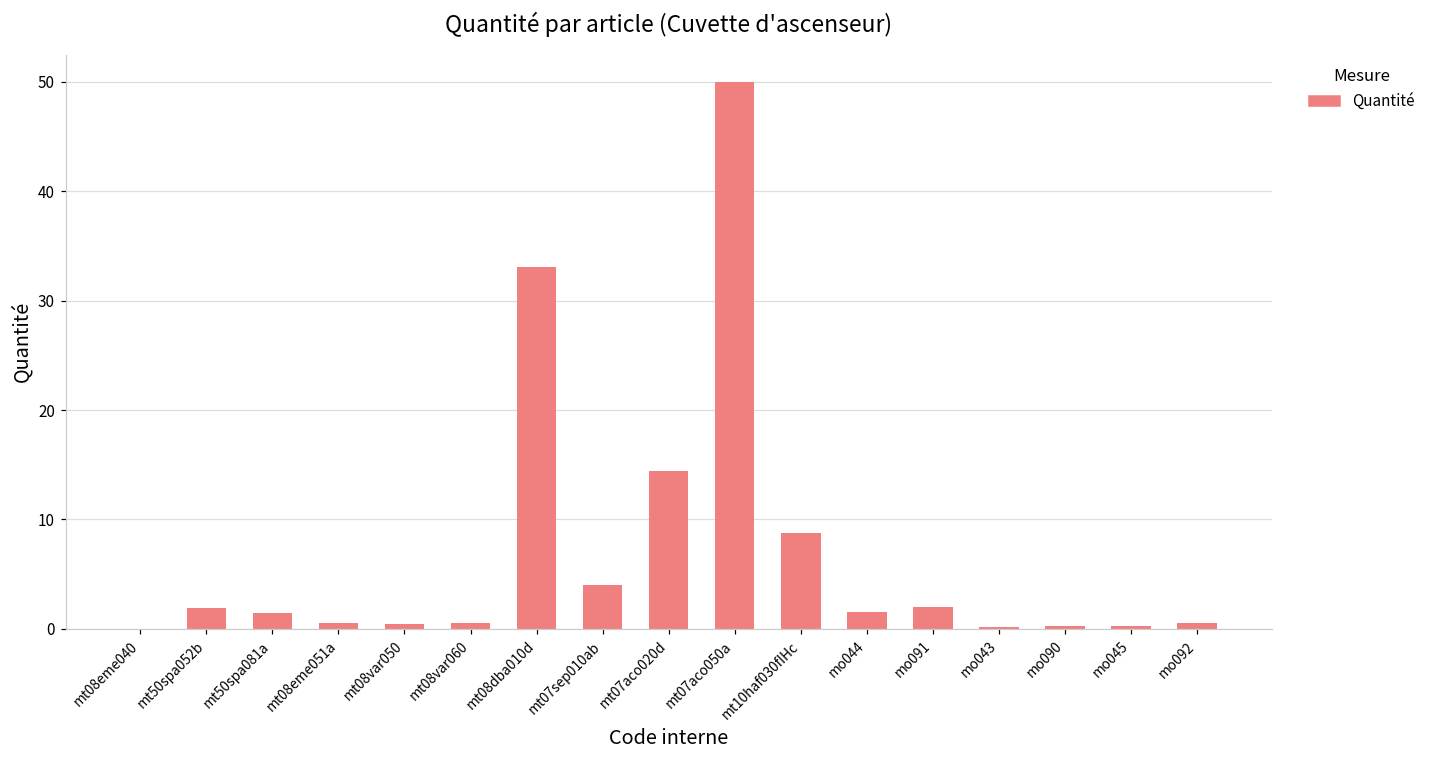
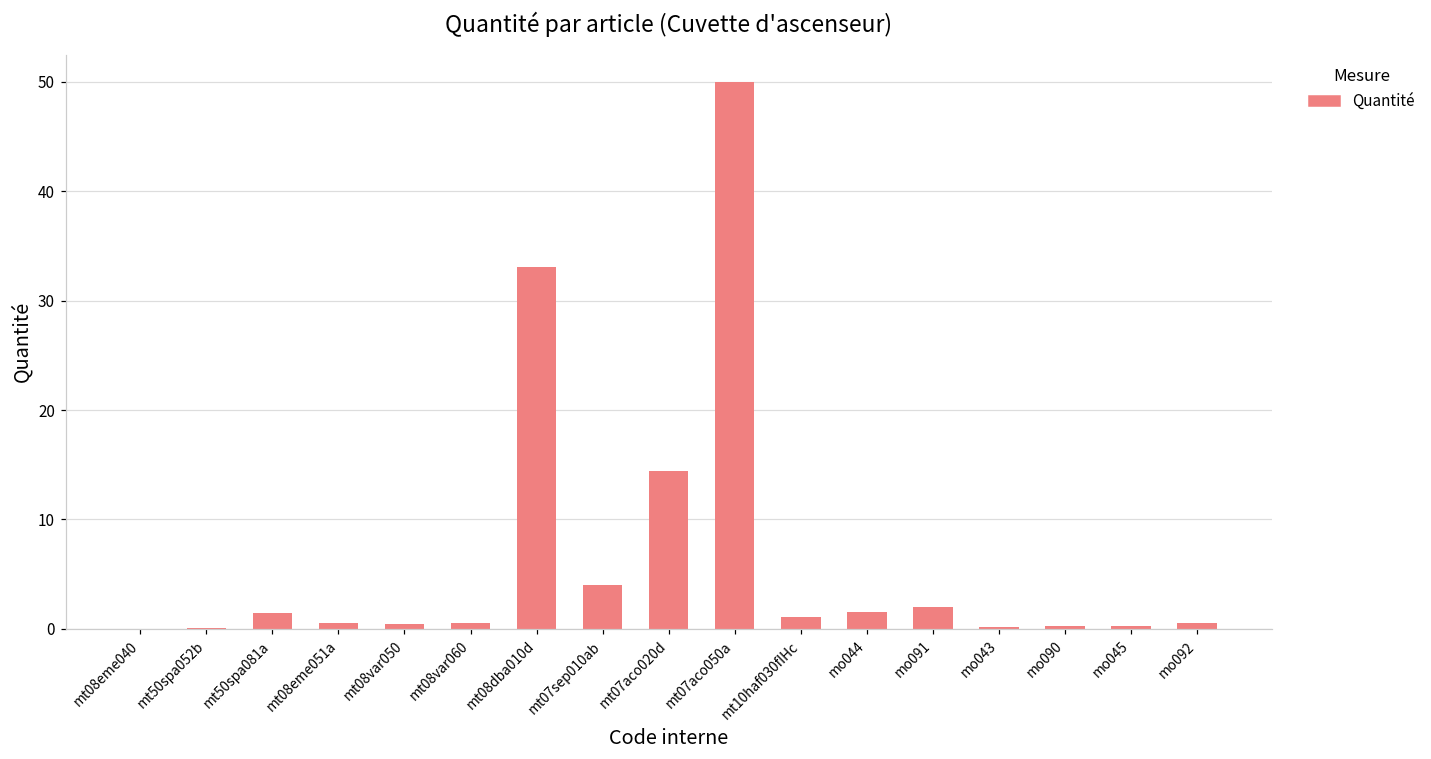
  {
-   "mt50spa052b": 2,
+   "mt50spa052b": 0,
    "mt50spa081a": 1,
    "mt08eme051a": 1,
    "mt08var050": 0,
    "mt08var060": 1,
    "mt08dba010d": 33,
    "mt07sep010ab": 4,
    "mt07aco020d": 14,
    "mt07aco050a": 50,
-   "mt10haf030fIHc": 9,
+   "mt10haf030fIHc": 1,
    "mo044": 2,
    "mo091": 2,
    "mo092": 1
  }
